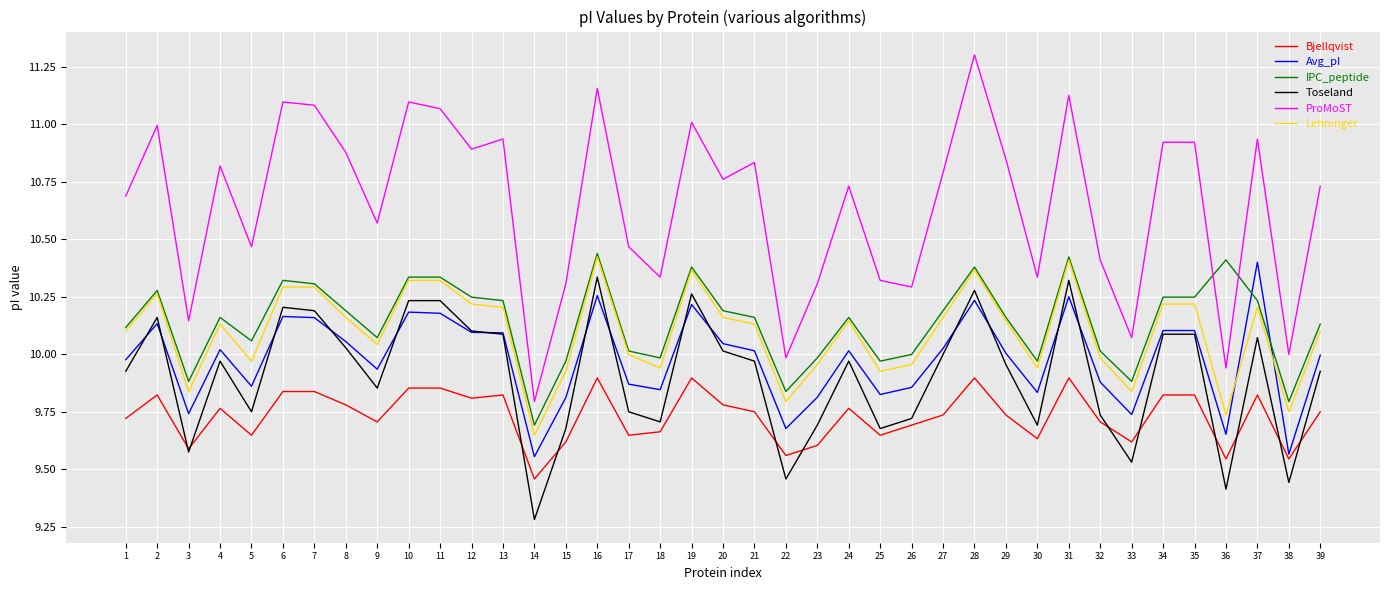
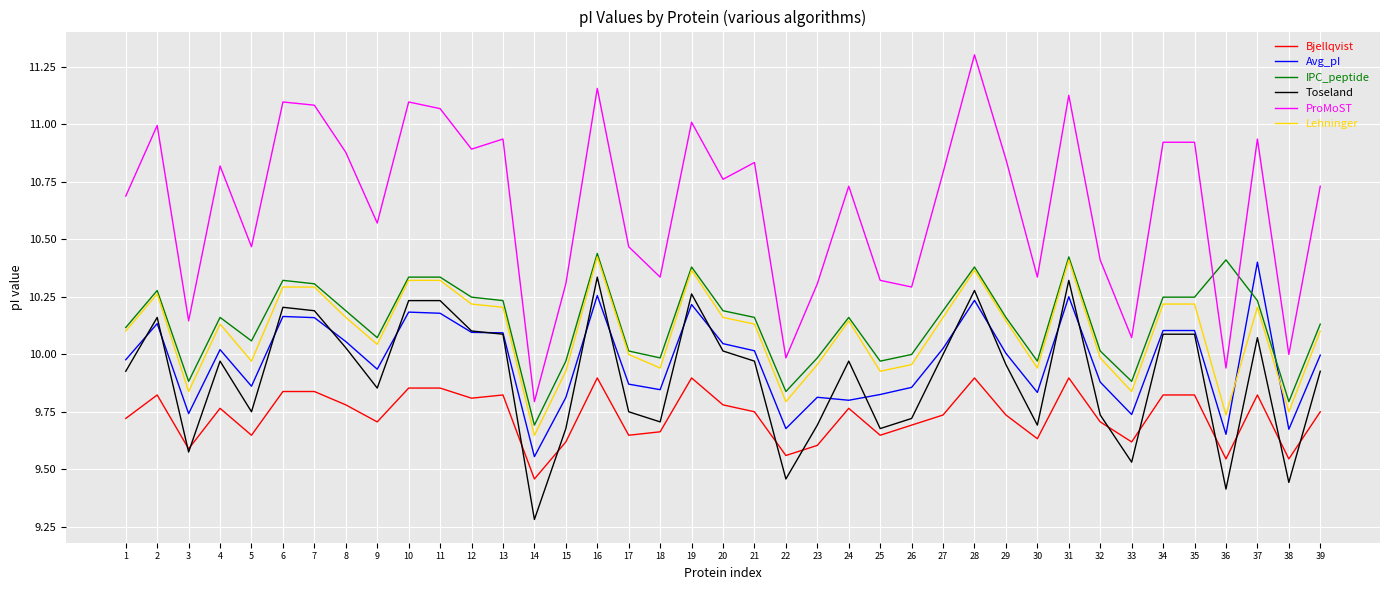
  {
    "Avg_pI": {
      "1": 9.98,
      "2": 10.13,
      "3": 9.74,
      "4": 10.02,
      "5": 9.86,
      "6": 10.16,
      "7": 10.16,
      "8": 10.06,
      "9": 9.94,
      "10": 10.18,
      "11": 10.18,
      "14": 9.56,
      "15": 9.81,
      "16": 10.26,
      "17": 9.87,
      "18": 9.85,
      "19": 10.22,
      "20": 10.05,
      "21": 10.02,
      "22": 9.68,
      "23": 9.81,
-     "24": 10.02,
+     "24": 9.80,
      "25": 9.83,
      "26": 9.86,
      "27": 10.03,
      "28": 10.23,
      "29": 10.00,
      "30": 9.83,
      "31": 10.25,
      "32": 9.88,
      "33": 9.74,
      "34": 10.10,
      "35": 10.10,
      "36": 9.65,
      "37": 10.40,
-     "38": 9.57,
+     "38": 9.67,
      "39": 10.00
    }
  }
